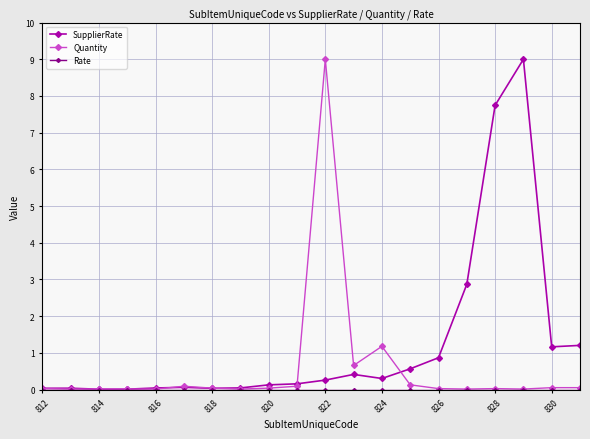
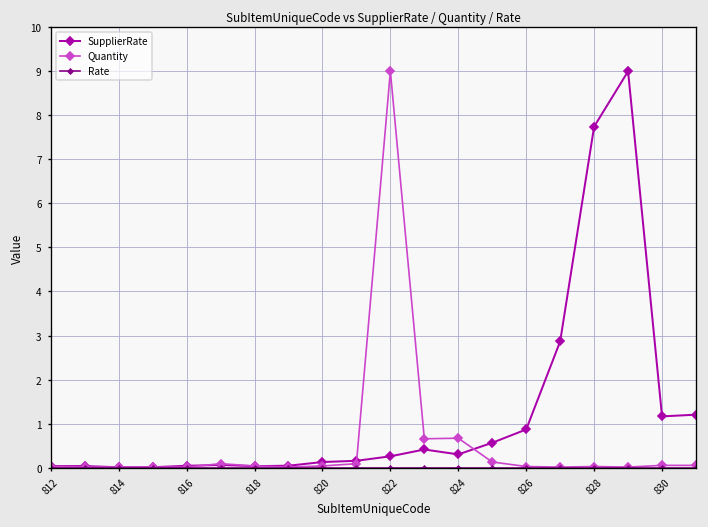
  {
    "Quantity": {
      "822": 9.0,
-     "824": 1.2
+     "824": 0.7
    }
  }
